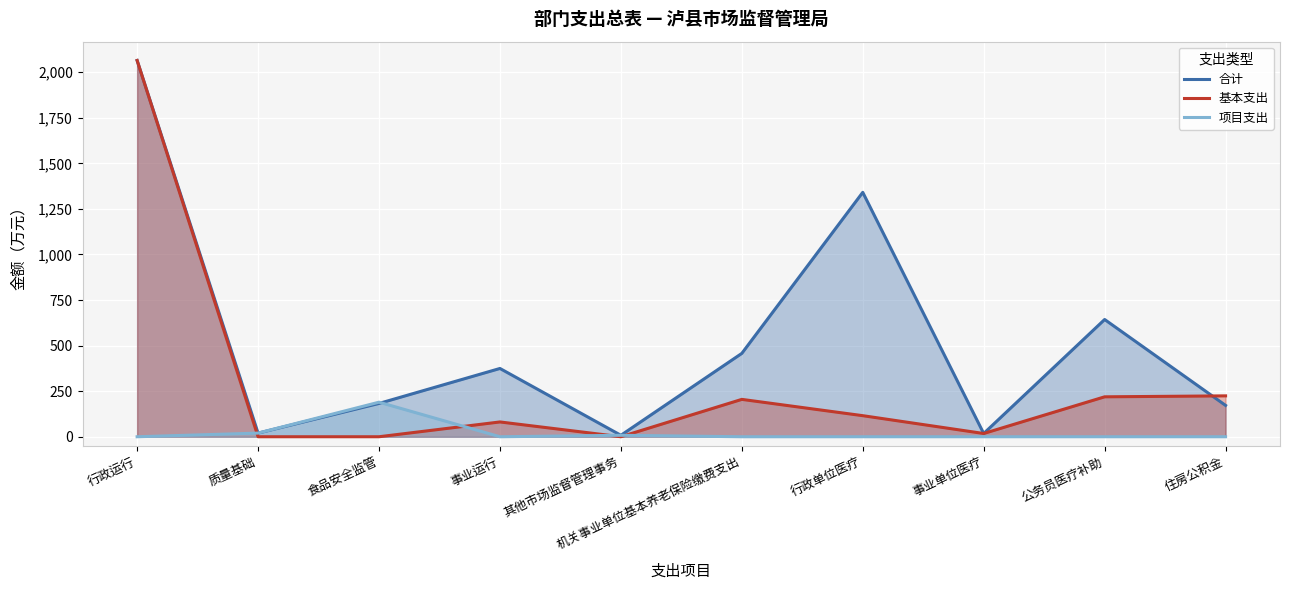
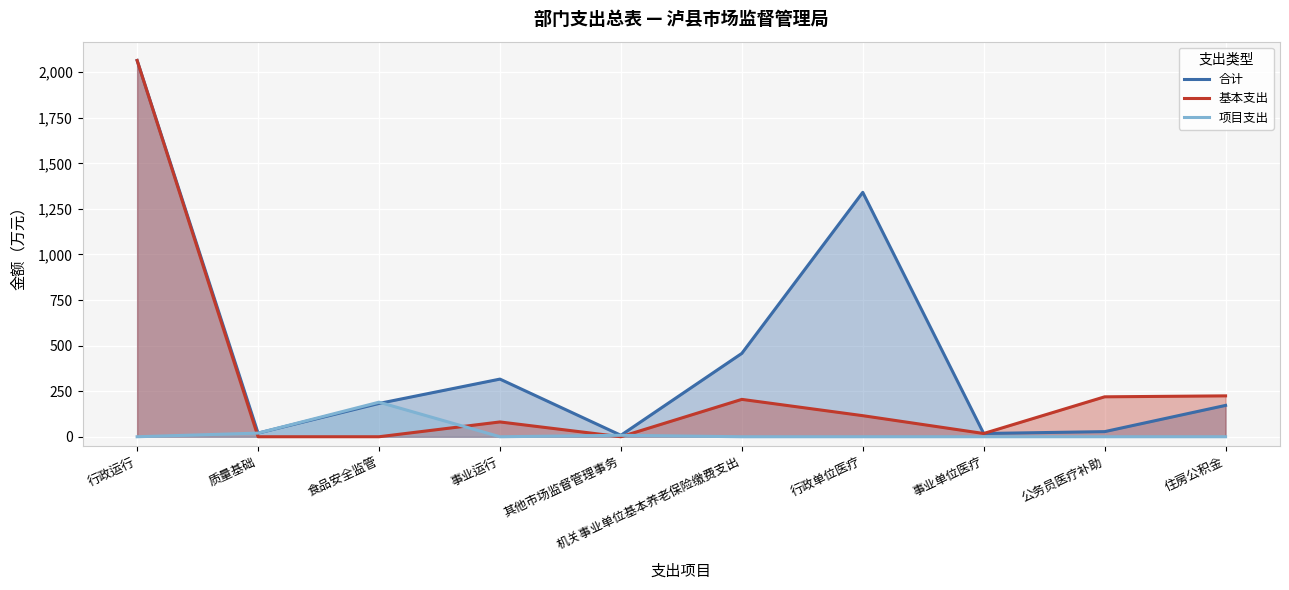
  {
    "合计": {
-     "事业运行": "370",
+     "事业运行": "320",
      "机关事业单位基本养老保险缴费支出": "460",
      "行政单位医疗": "1,340",
-     "公务员医疗补助": "640",
+     "公务员医疗补助": "30",
      "住房公积金": "170"
    },
    "基本支出": {
      "质量基础": "0",
      "食品安全监管": "0",
      "事业运行": "80",
      "机关事业单位基本养老保险缴费支出": "210",
      "行政单位医疗": "120",
      "公务员医疗补助": "220",
      "住房公积金": "220"
    },
    "项目支出": {
      "行政运行": "0",
      "事业运行": "0",
      "机关事业单位基本养老保险缴费支出": "0",
      "行政单位医疗": "0",
      "事业单位医疗": "0",
      "公务员医疗补助": "0",
      "住房公积金": "0"
    }
  }
